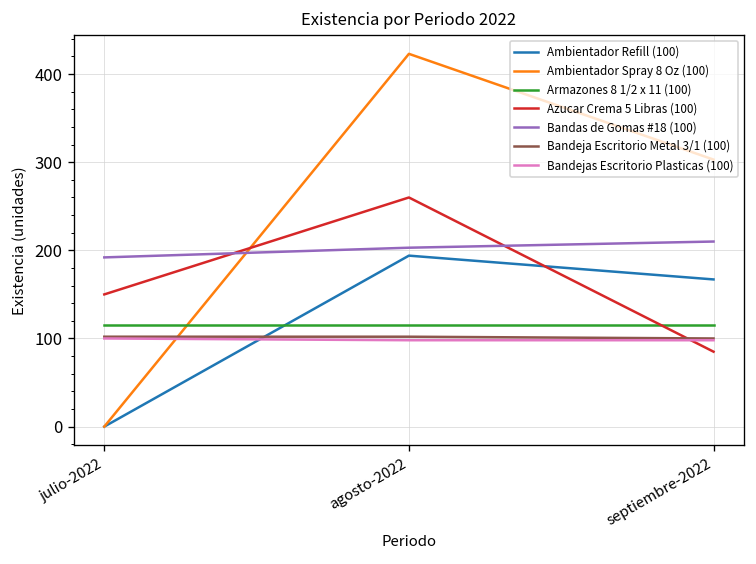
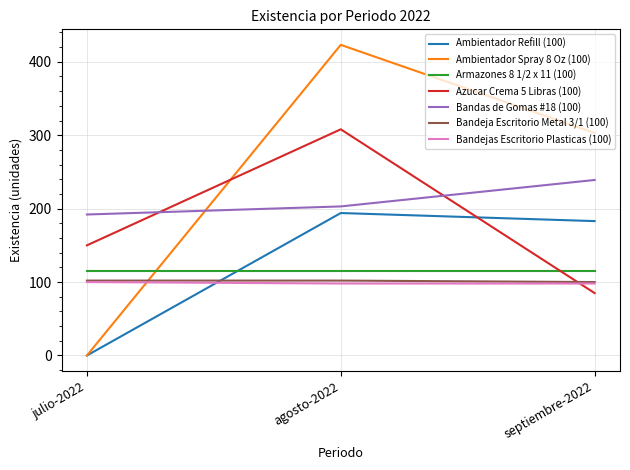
  {
    "Ambientador Refill (100)": {
      "agosto-2022": 190,
-     "septiembre-2022": 170
+     "septiembre-2022": 180
    },
    "Ambientador Spray 8 Oz (100)": {
      "agosto-2022": 420
    },
    "Armazones 8 1/2 x 11 (100)": {
      "julio-2022": 120,
      "agosto-2022": 120,
      "septiembre-2022": 120
    },
    "Azucar Crema 5 Libras (100)": {
      "julio-2022": 150,
-     "agosto-2022": 260,
+     "agosto-2022": 310,
      "septiembre-2022": 90
    },
    "Bandas de Gomas #18 (100)": {
      "julio-2022": 190,
      "agosto-2022": 200,
-     "septiembre-2022": 210
+     "septiembre-2022": 240
    },
    "Bandeja Escritorio Metal 3/1 (100)": {
      "agosto-2022": 100
    },
    "Bandejas Escritorio Plasticas (100)": {
      "agosto-2022": 100
    }
  }
